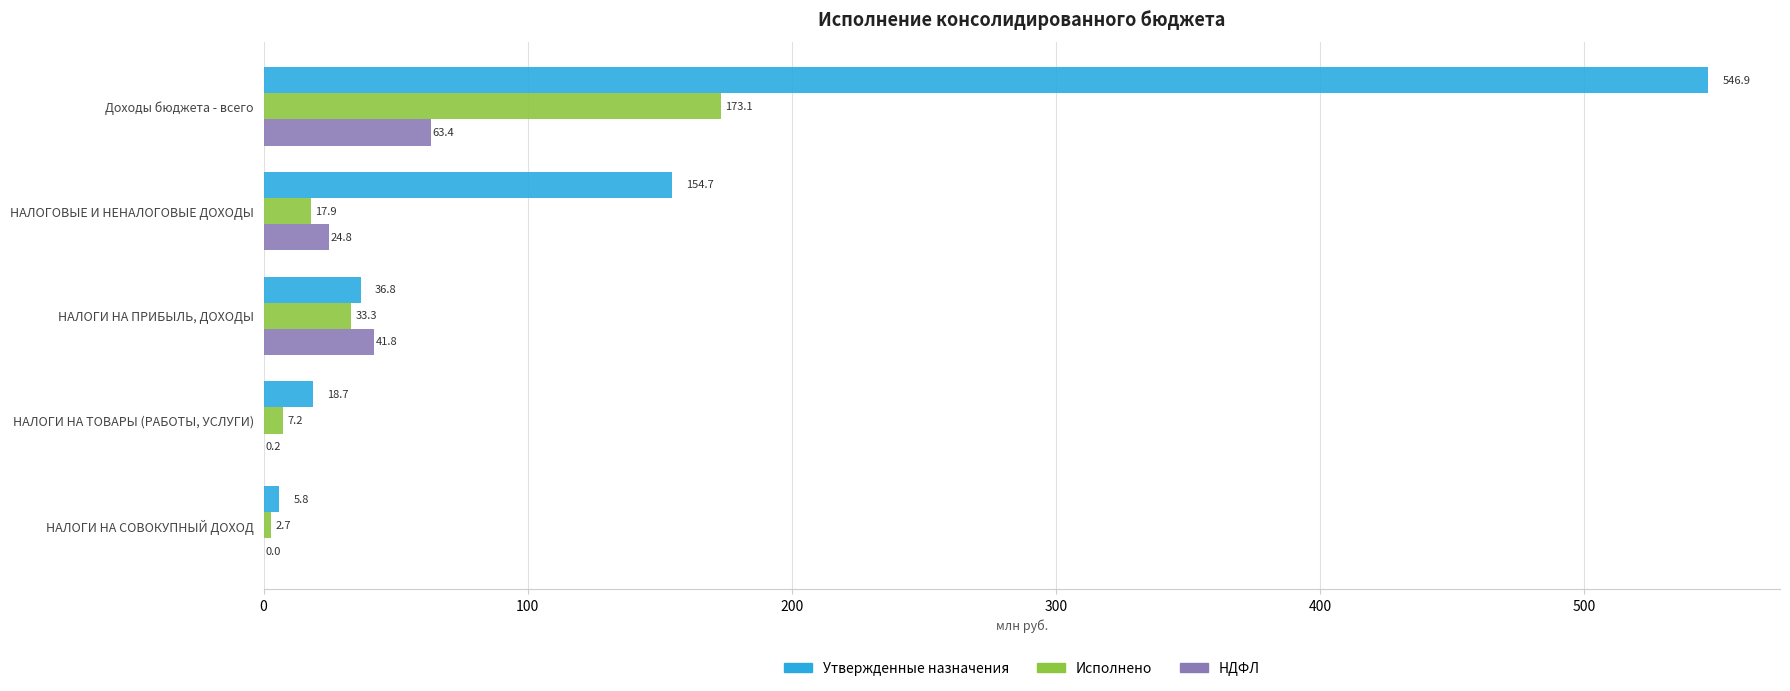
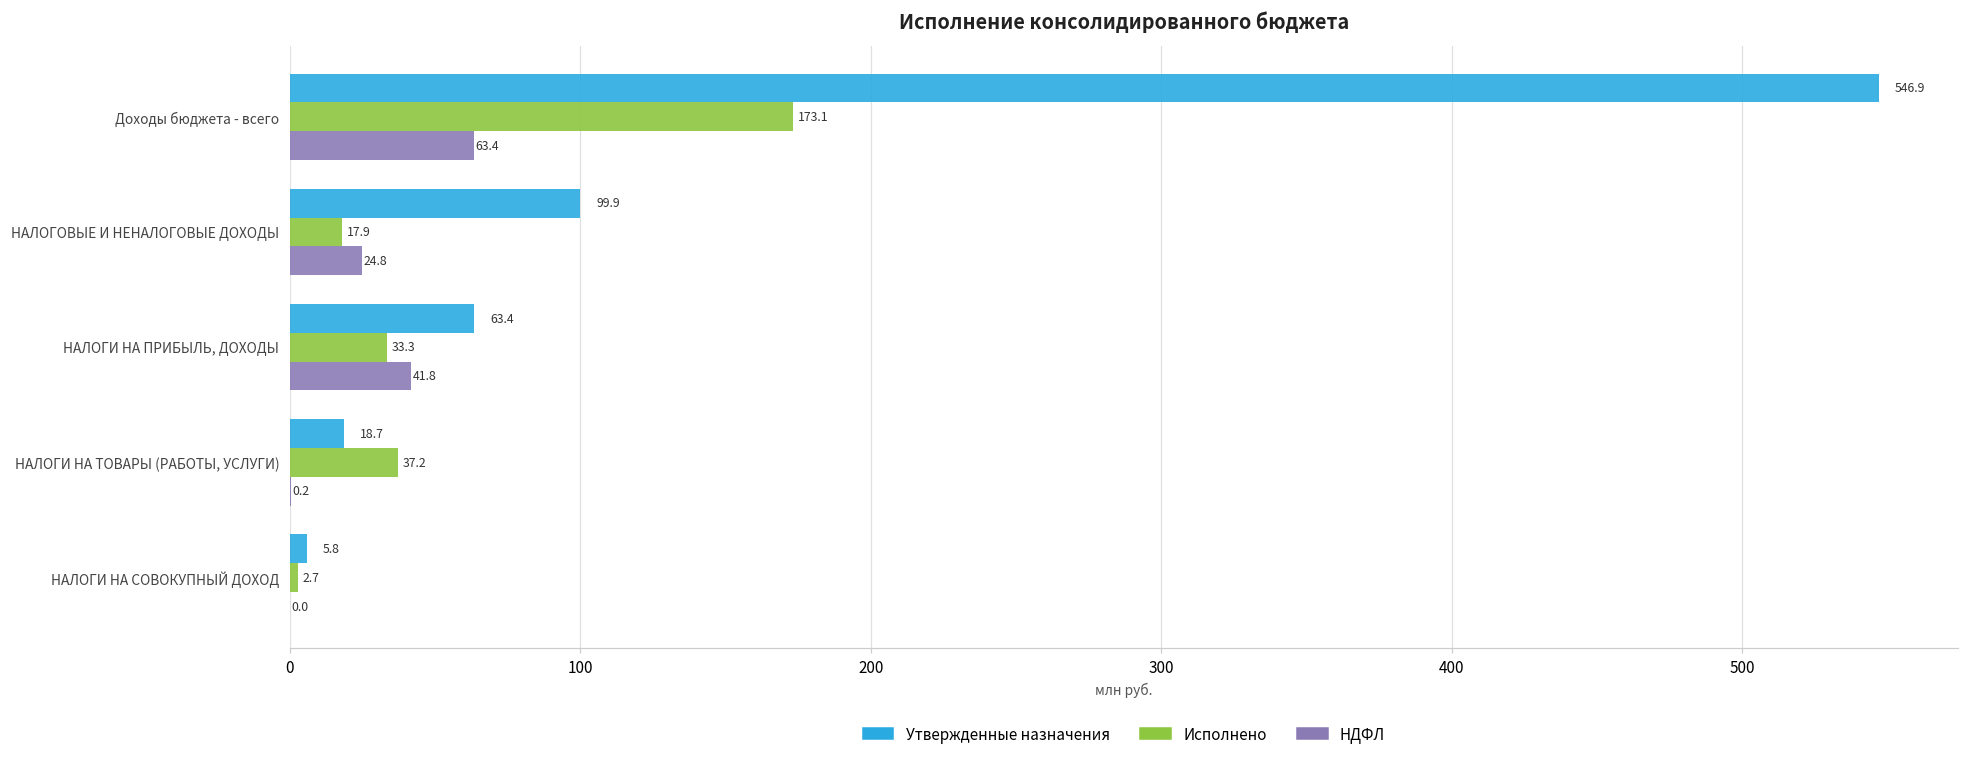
  {
    "Утвержденные назначения": {
      "Доходы бюджета - всего": 546.9,
-     "НАЛОГОВЫЕ И НЕНАЛОГОВЫЕ ДОХОДЫ": 154.7,
-     "НАЛОГИ НА ПРИБЫЛЬ, ДОХОДЫ": 36.8,
+     "НАЛОГОВЫЕ И НЕНАЛОГОВЫЕ ДОХОДЫ": 99.9,
+     "НАЛОГИ НА ПРИБЫЛЬ, ДОХОДЫ": 63.4,
      "НАЛОГИ НА ТОВАРЫ (РАБОТЫ, УСЛУГИ)": 18.7,
      "НАЛОГИ НА СОВОКУПНЫЙ ДОХОД": 5.8
    },
    "Исполнено": {
      "Доходы бюджета - всего": 173.1,
      "НАЛОГОВЫЕ И НЕНАЛОГОВЫЕ ДОХОДЫ": 17.9,
      "НАЛОГИ НА ПРИБЫЛЬ, ДОХОДЫ": 33.3,
-     "НАЛОГИ НА ТОВАРЫ (РАБОТЫ, УСЛУГИ)": 7.2,
+     "НАЛОГИ НА ТОВАРЫ (РАБОТЫ, УСЛУГИ)": 37.2,
      "НАЛОГИ НА СОВОКУПНЫЙ ДОХОД": 2.7
    },
    "НДФЛ": {
      "Доходы бюджета - всего": 63.4,
      "НАЛОГОВЫЕ И НЕНАЛОГОВЫЕ ДОХОДЫ": 24.8,
      "НАЛОГИ НА ПРИБЫЛЬ, ДОХОДЫ": 41.8,
      "НАЛОГИ НА ТОВАРЫ (РАБОТЫ, УСЛУГИ)": 0.2,
      "НАЛОГИ НА СОВОКУПНЫЙ ДОХОД": 0.0
    }
  }
